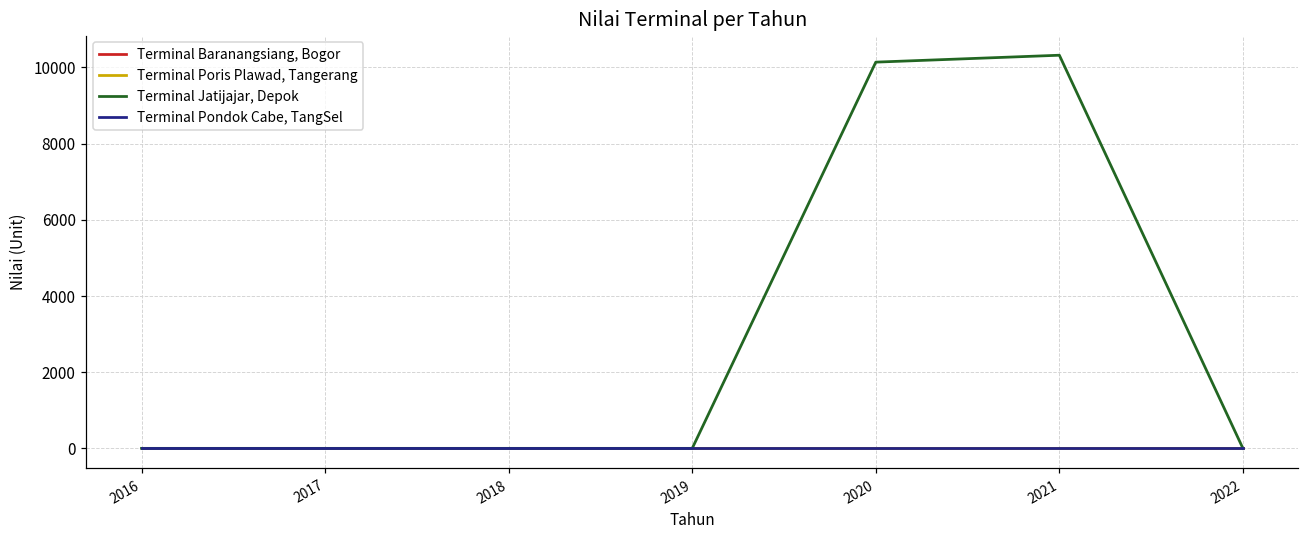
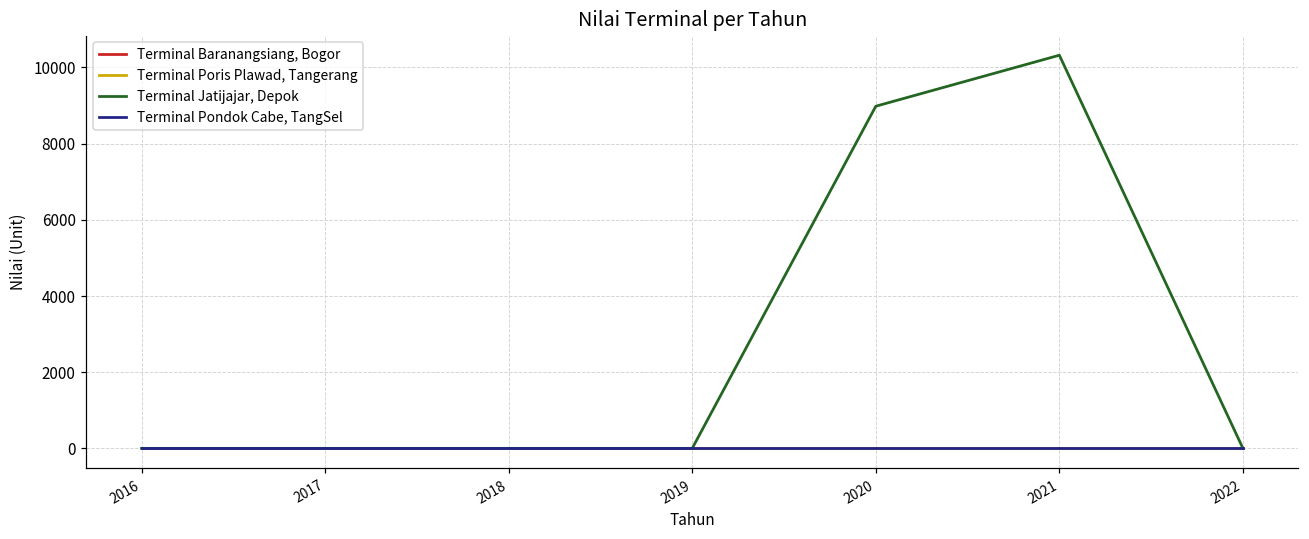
  {
    "Terminal Pondok Cabe, TangSel": {
      "2020": 0,
      "2021": 0
    },
    "Terminal Jatijajar, Depok": {
-     "2020": 10100,
+     "2020": 9000,
      "2021": 10300
    }
  }
